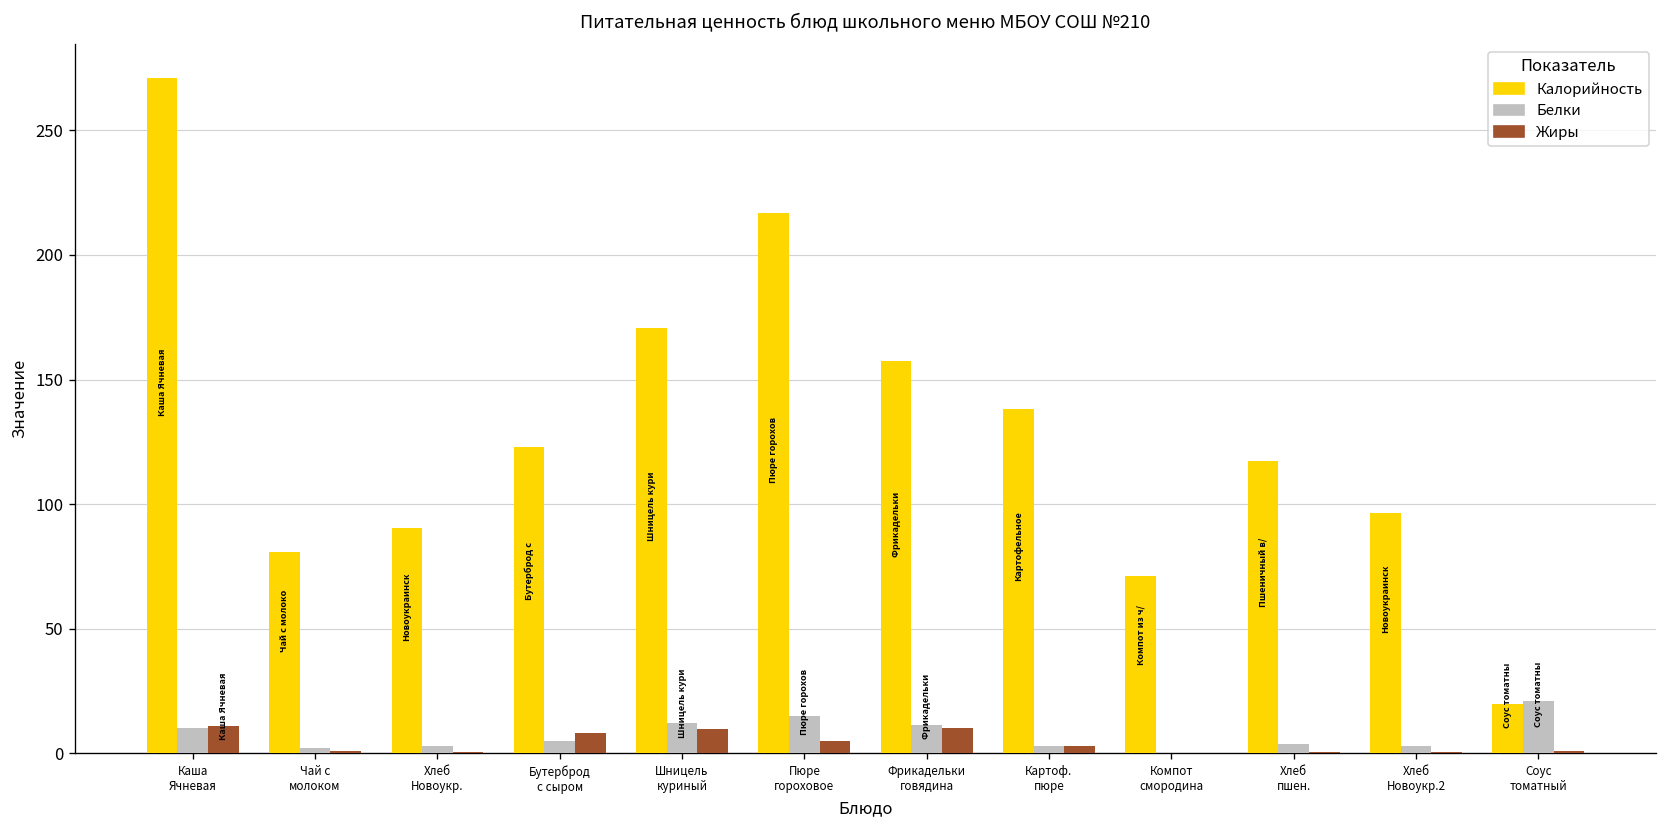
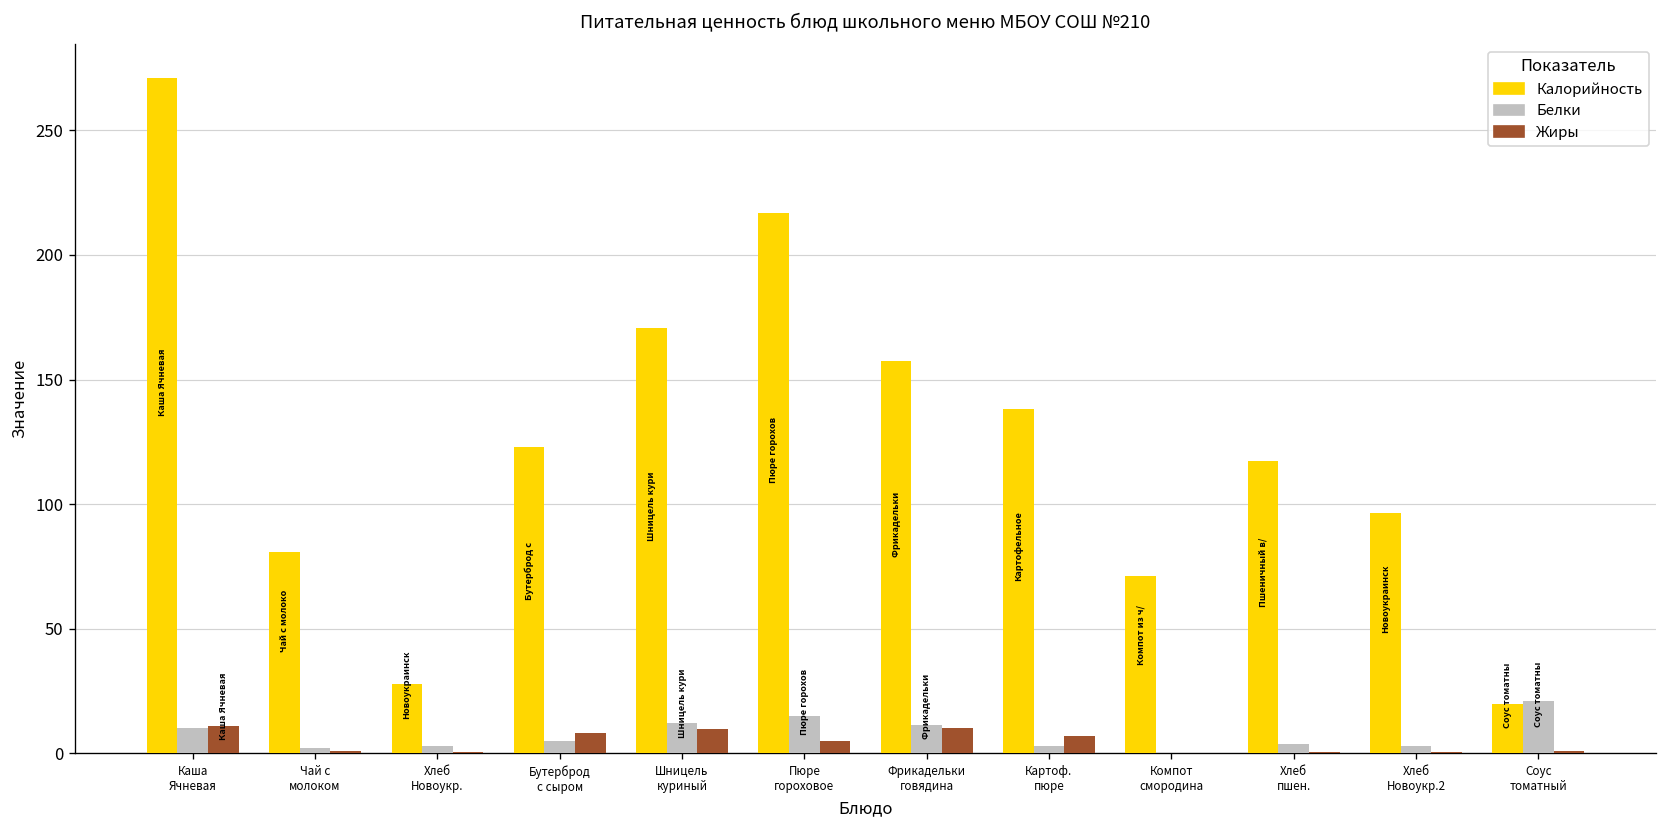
  {
    "Калорийность": {
      "Каша Ячневая": 271,
      "Чай с молоком": 81,
-     "Хлеб Новоукр.": 91,
+     "Хлеб Новоукр.": 28,
      "Бутерброд с сыром": 123,
      "Шницель куриный": 171,
      "Пюре гороховое": 217,
      "Фрикадельки говядина": 158,
      "Картоф. пюре": 138,
      "Компот смородина": 71,
      "Хлеб пшен.": 118,
      "Хлеб Новоукр.2": 96,
      "Соус томатный": 20
    },
    "Белки": {
      "Каша Ячневая": 10,
      "Чай с молоком": 2,
      "Хлеб Новоукр.": 3,
      "Бутерброд с сыром": 5,
      "Шницель куриный": 12,
      "Пюре гороховое": 15,
      "Фрикадельки говядина": 11,
      "Картоф. пюре": 3,
      "Компот смородина": 0,
      "Хлеб пшен.": 4,
      "Хлеб Новоукр.2": 3,
      "Соус томатный": 21
    },
    "Жиры": {
      "Каша Ячневая": 11,
      "Бутерброд с сыром": 8,
      "Шницель куриный": 10,
      "Пюре гороховое": 5,
      "Фрикадельки говядина": 10,
-     "Картоф. пюре": 3,
+     "Картоф. пюре": 7,
      "Компот смородина": 0
    }
  }
